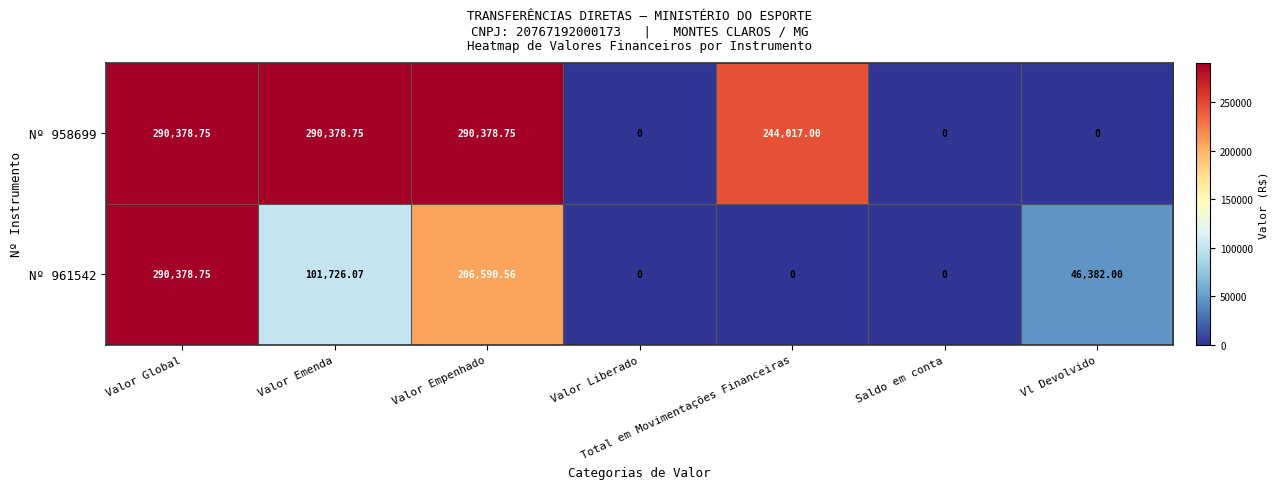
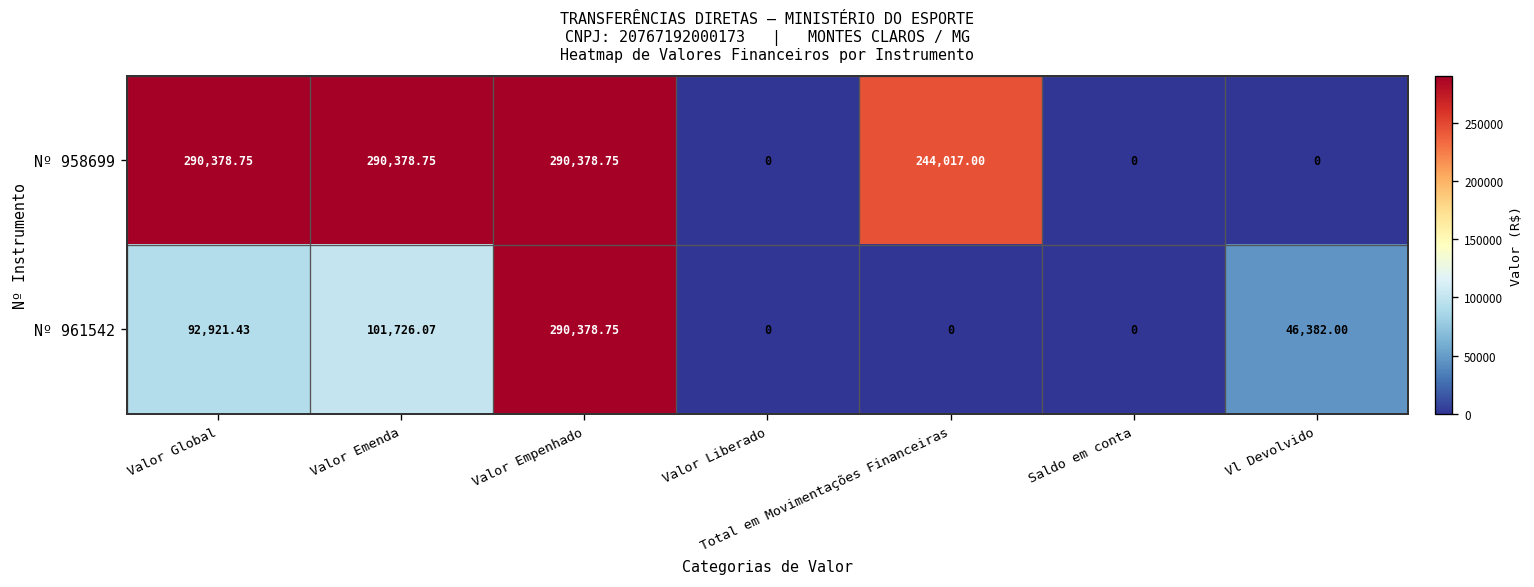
  {
    "Nº 958699": {
      "Valor Global": "290,378.75",
      "Valor Emenda": "290,378.75",
      "Valor Empenhado": "290,378.75",
      "Valor Liberado": "0",
      "Total em Movimentações Financeiras": "244,017.00",
      "Saldo em conta": "0",
      "Vl Devolvido": "0"
    },
    "Nº 961542": {
-     "Valor Global": "290,378.75",
+     "Valor Global": "92,921.43",
      "Valor Emenda": "101,726.07",
-     "Valor Empenhado": "206,590.56",
+     "Valor Empenhado": "290,378.75",
      "Valor Liberado": "0",
      "Total em Movimentações Financeiras": "0",
      "Saldo em conta": "0",
      "Vl Devolvido": "46,382.00"
    }
  }
